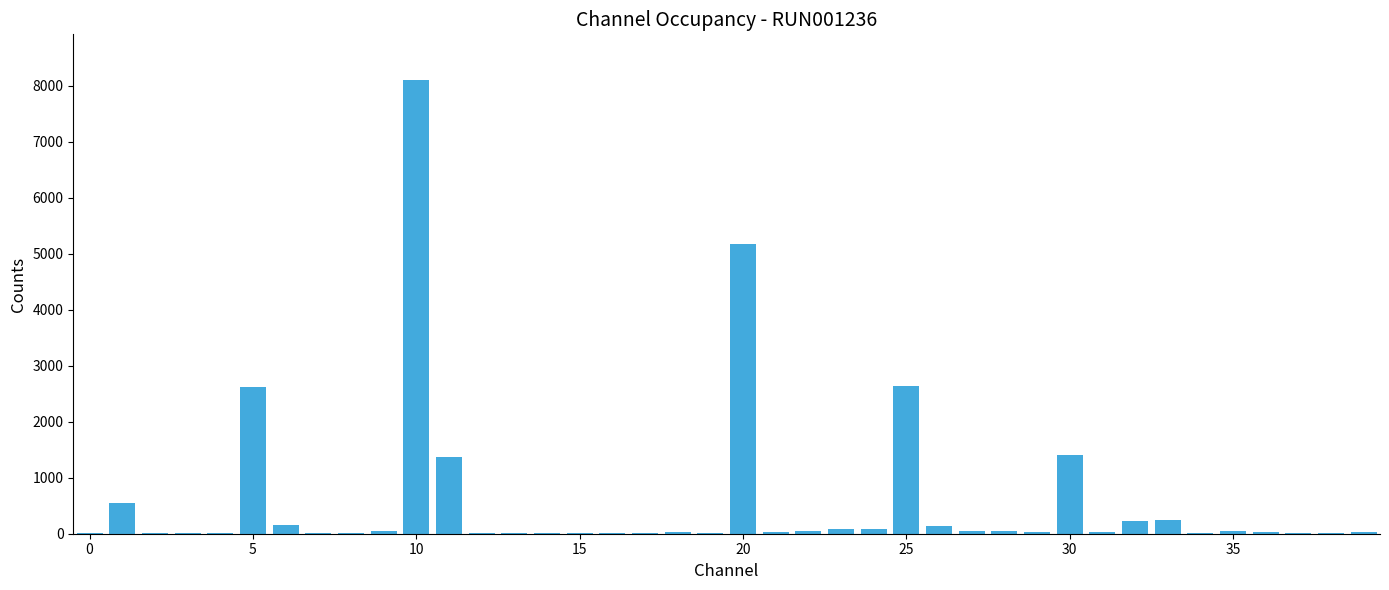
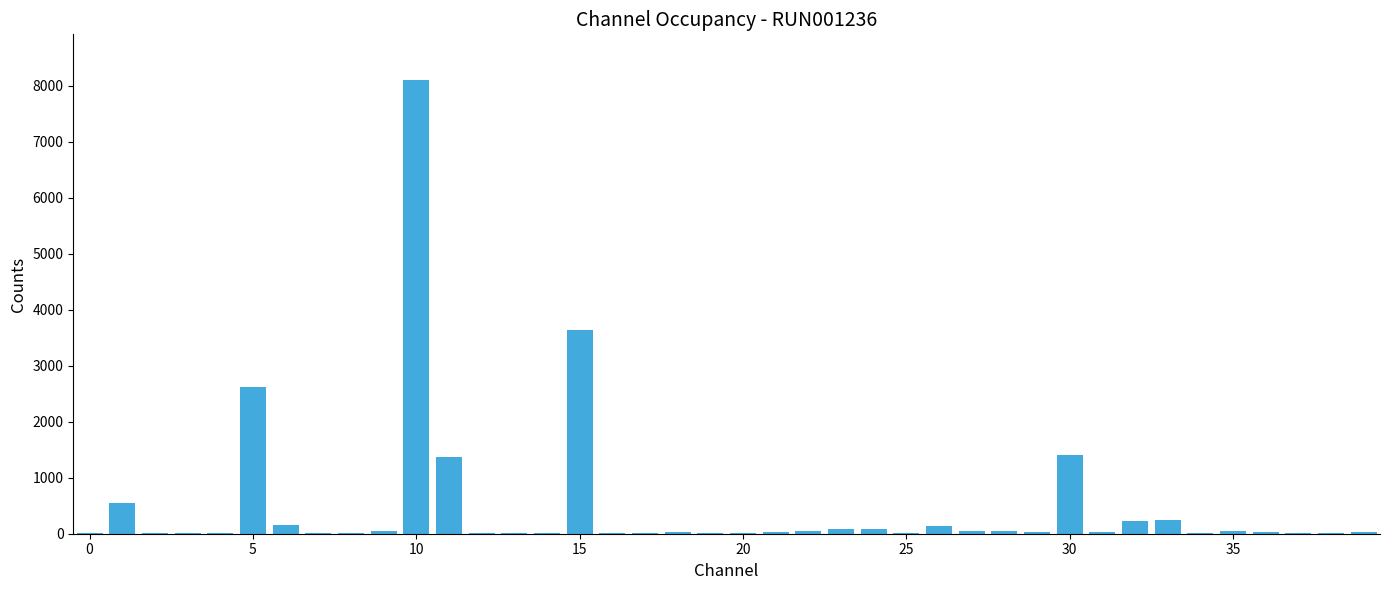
  {
    "5": 2600,
    "10": 8100,
-   "15": 0,
-   "20": 5200,
-   "25": 2600,
+   "15": 3600,
+   "20": 0,
+   "25": 0,
    "30": 1400,
    "35": 100
  }
